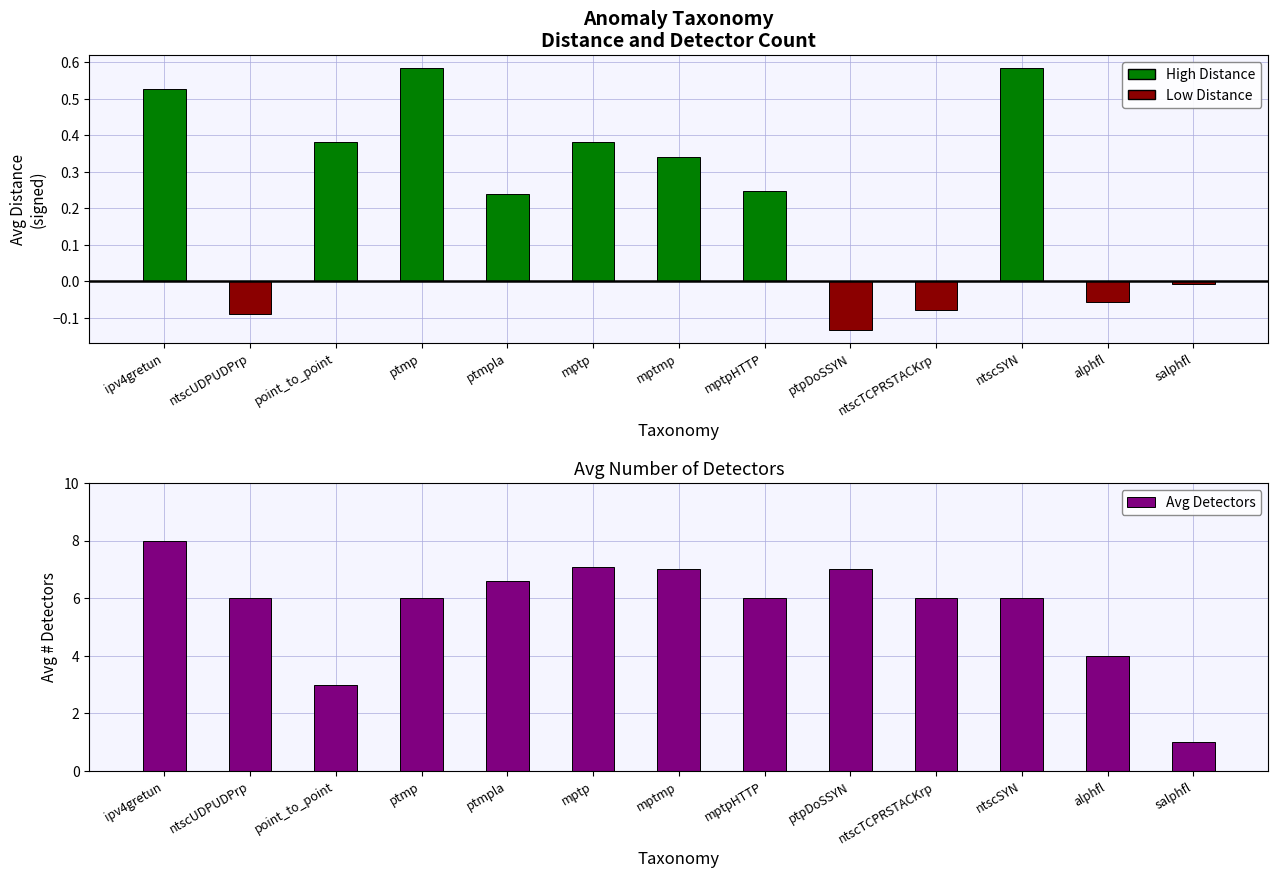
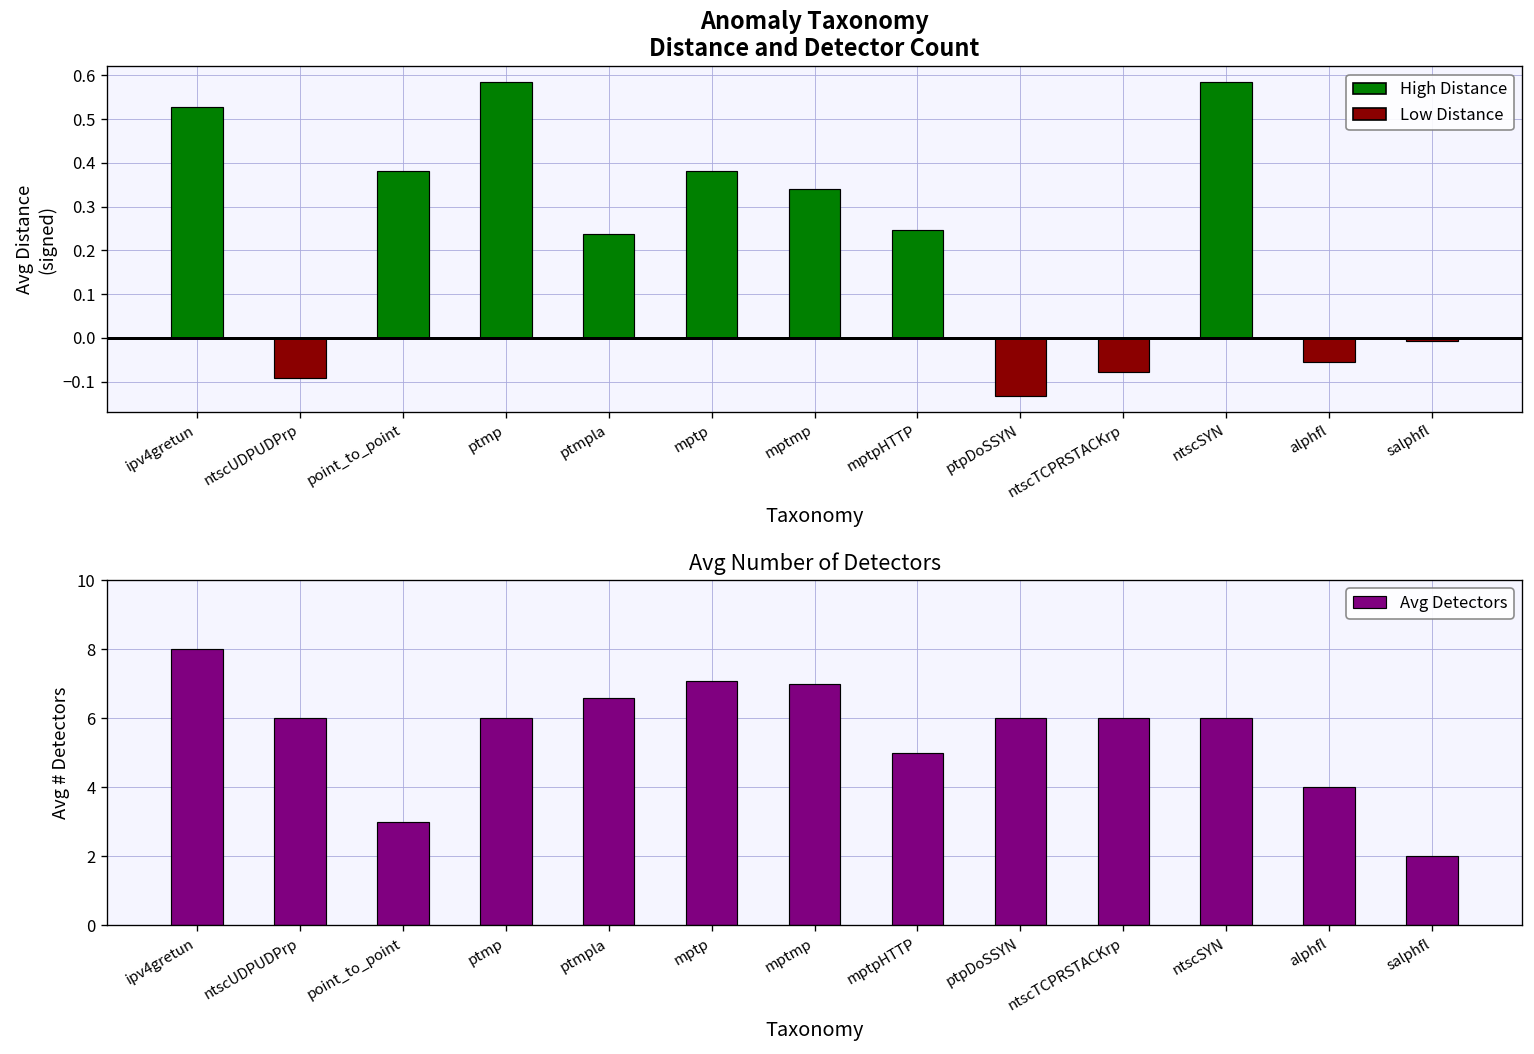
  {
    "Anomaly Taxonomy Distance and Detector Count": {
      "ipv4gretun": 0.53,
      "ntscUDPUDPrp": -0.09,
      "point_to_point": 0.38,
      "ptmp": 0.58,
      "ptmpla": 0.24,
      "mptp": 0.38,
      "mptmp": 0.34,
      "mptpHTTP": 0.25,
      "ptpDoSSYN": -0.13,
      "ntscTCPRSTACKrp": -0.08,
      "ntscSYN": 0.58,
      "alphfl": -0.06,
      "salphfl": -0.01
    },
    "Avg Number of Detectors": {
      "ipv4gretun": 8,
      "ntscUDPUDPrp": 6,
      "point_to_point": 3,
      "ptmp": 6,
      "ptmpla": 6.6,
      "mptp": 7,
      "mptmp": 7,
-     "mptpHTTP": 6,
-     "ptpDoSSYN": 7,
+     "mptpHTTP": 5,
+     "ptpDoSSYN": 6,
      "ntscTCPRSTACKrp": 6,
      "ntscSYN": 6,
      "alphfl": 4,
-     "salphfl": 1
+     "salphfl": 2
    }
  }
